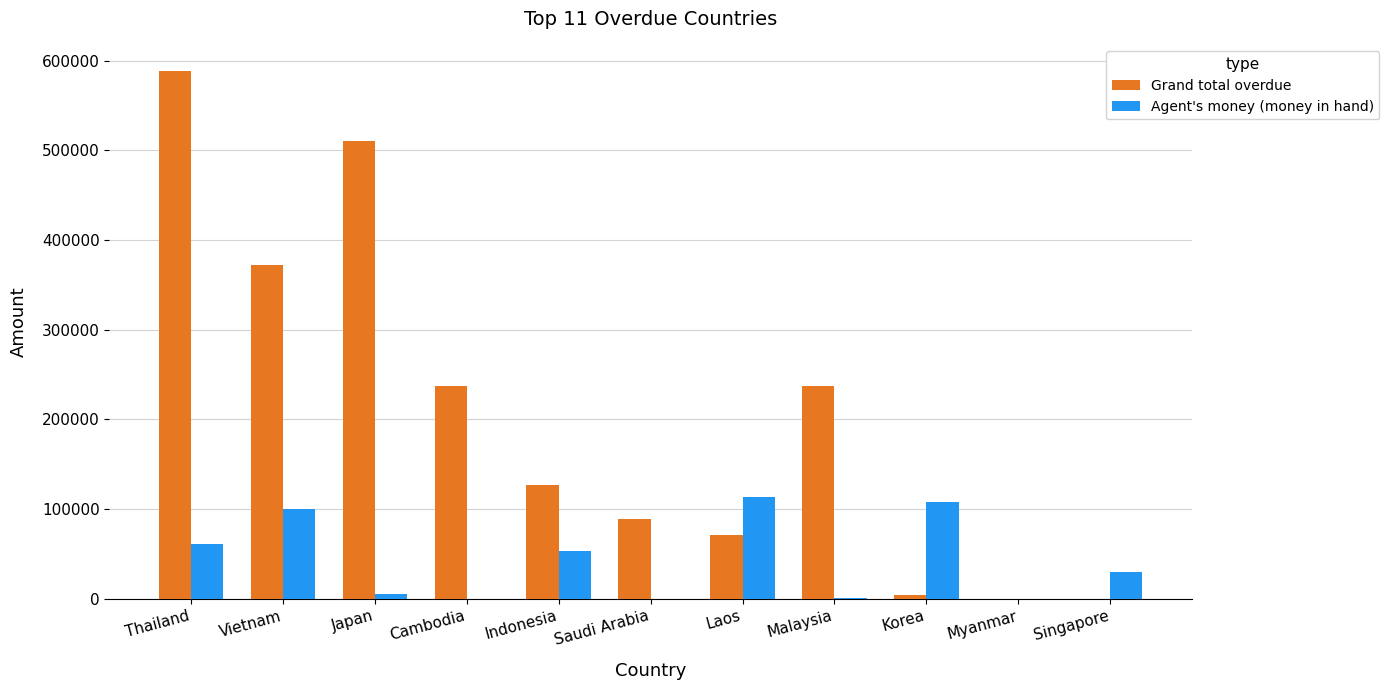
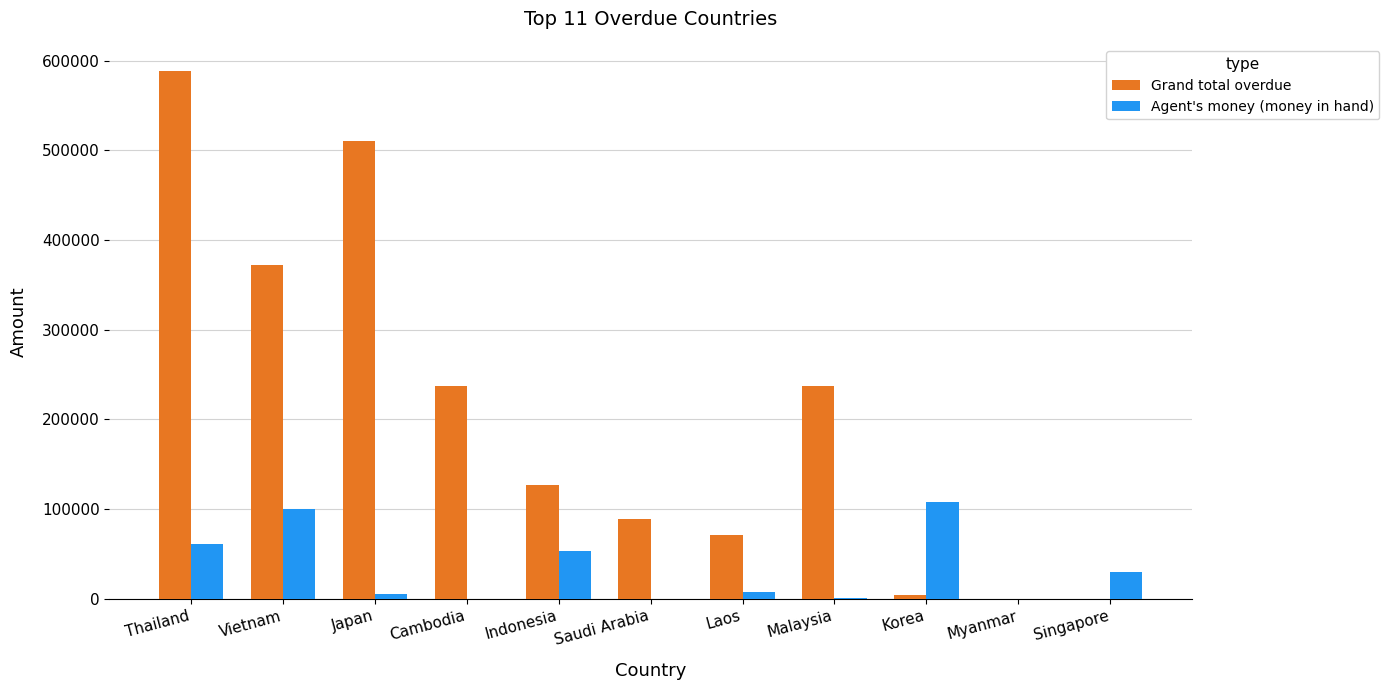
  {
    "Grand total overdue": {
      "Thailand": 590000,
      "Vietnam": 370000,
      "Japan": 510000,
      "Cambodia": 240000,
      "Indonesia": 130000,
      "Saudi Arabia": 90000,
      "Laos": 70000,
      "Malaysia": 240000,
      "Korea": 0,
      "Myanmar": 0,
      "Singapore": 0
    },
    "Agent's money (money in hand)": {
      "Thailand": 60000,
      "Vietnam": 100000,
      "Japan": 0,
      "Cambodia": 0,
      "Indonesia": 50000,
      "Saudi Arabia": 0,
-     "Laos": 110000,
+     "Laos": 10000,
      "Korea": 110000,
      "Myanmar": 0,
      "Singapore": 30000
    }
  }
